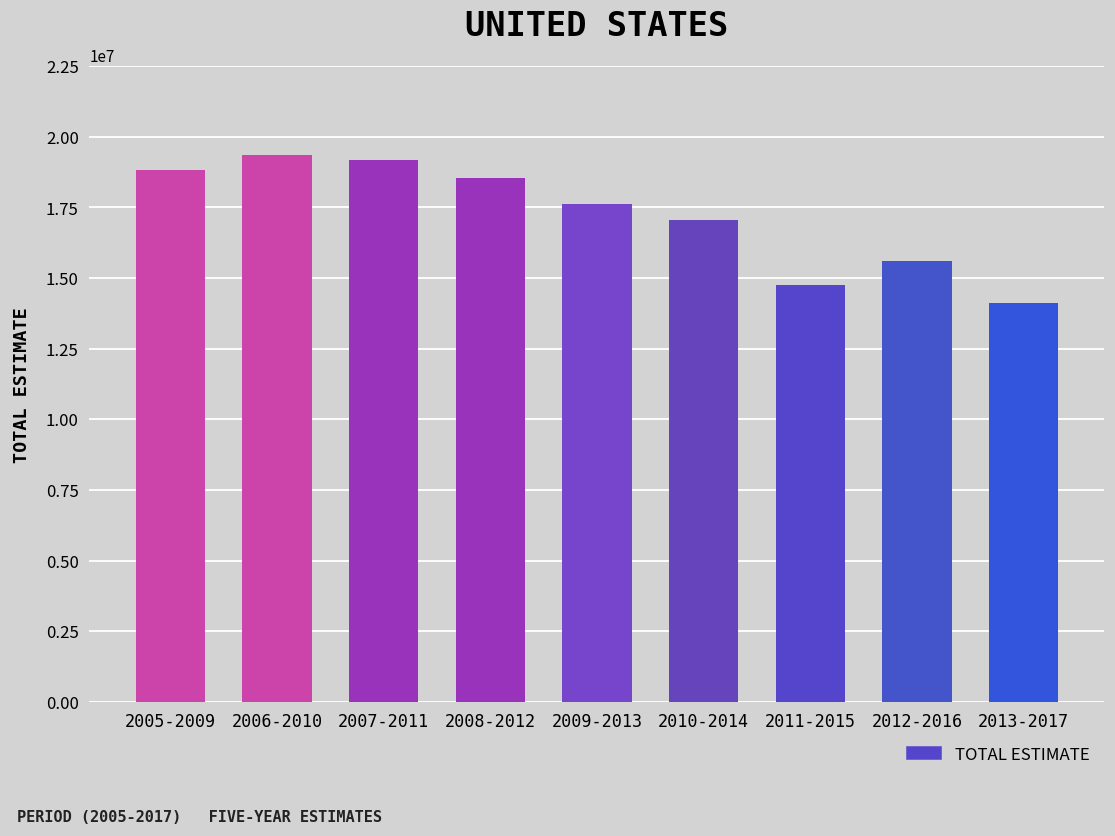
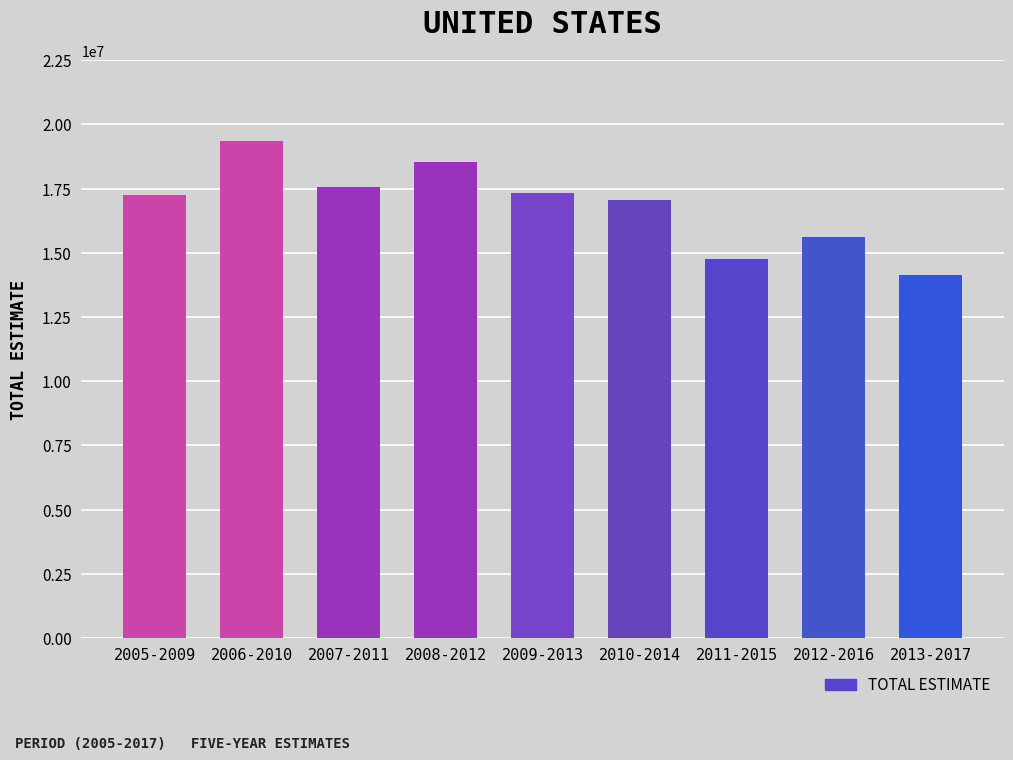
  {
-   "2005-2009": 18800000,
+   "2005-2009": 17300000,
    "2006-2010": 19300000,
-   "2007-2011": 19200000,
+   "2007-2011": 17600000,
    "2008-2012": 18500000,
-   "2009-2013": 17600000,
+   "2009-2013": 17300000,
    "2010-2014": 17100000,
    "2011-2015": 14800000,
    "2012-2016": 15600000,
    "2013-2017": 14100000
  }
